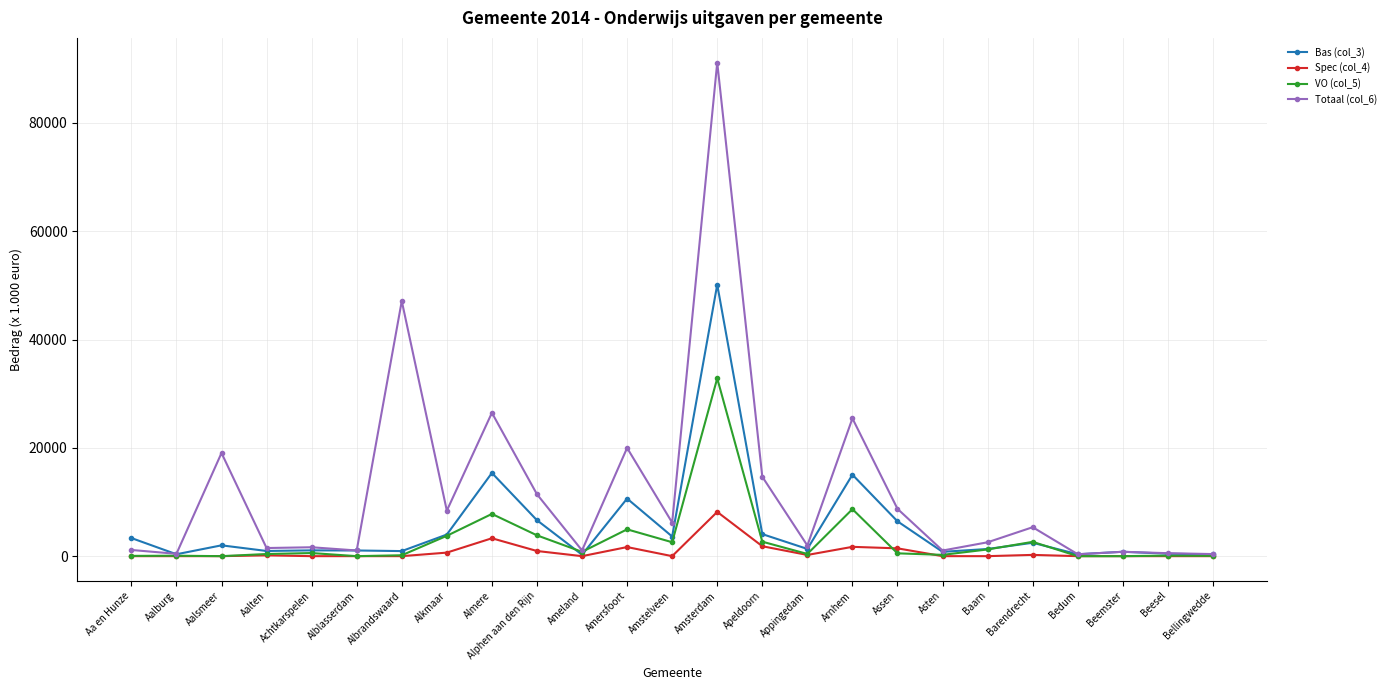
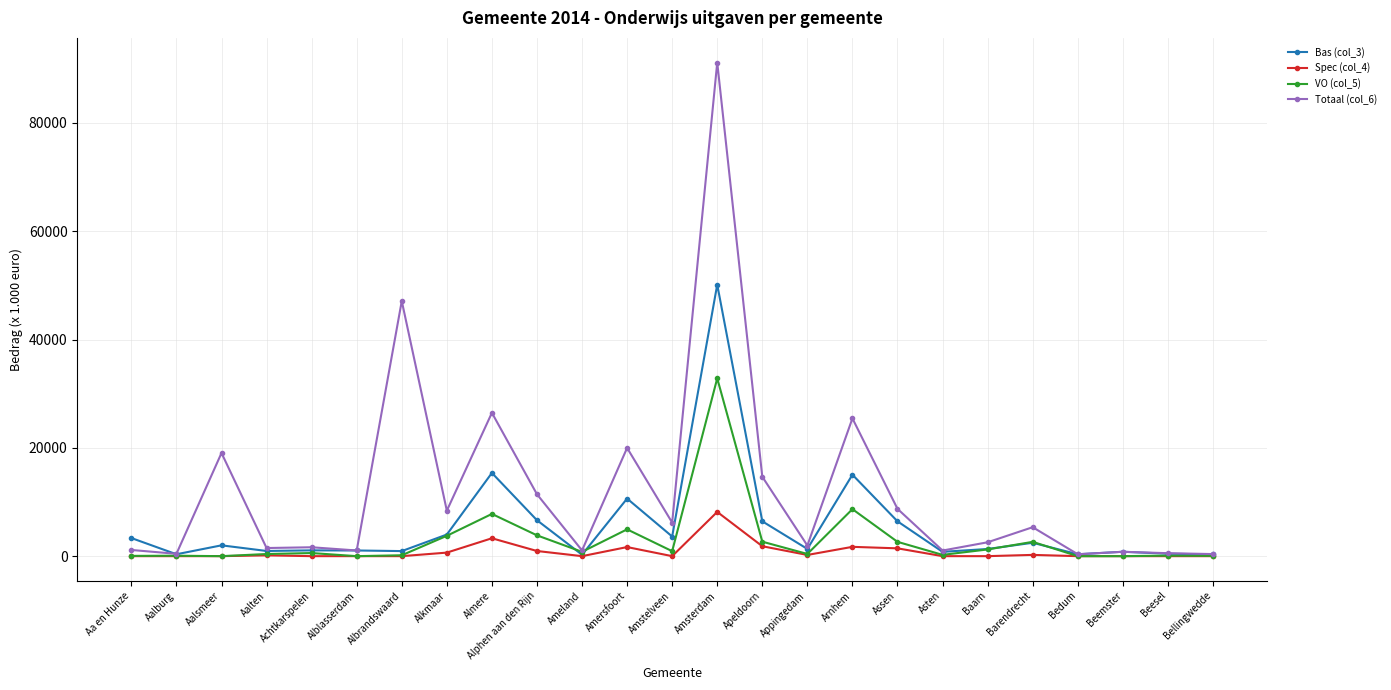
  {
    "Bas (col_3)": {
      "Aa en Hunze": 3000,
      "Aalsmeer": 2000,
      "Aalten": 1000,
      "Achtkarspelen": 1000,
      "Albrandswaard": 1000,
      "Almere": 15000,
      "Alphen aan den Rijn": 7000,
      "Amersfoort": 11000,
      "Amstelveen": 4000,
      "Amsterdam": 50000,
-     "Apeldoorn": 4000,
+     "Apeldoorn": 6000,
      "Appingedam": 1000,
      "Arnhem": 15000,
      "Assen": 6000
    },
    "Spec (col_4)": {
      "Achtkarspelen": 0,
      "Alkmaar": 1000,
      "Almere": 3000,
      "Alphen aan den Rijn": 1000,
      "Amersfoort": 2000,
      "Amstelveen": 0,
      "Amsterdam": 8000,
      "Apeldoorn": 2000,
      "Arnhem": 2000,
      "Assen": 1000,
      "Baarn": 0,
      "Barendrecht": 0
    },
    "VO (col_5)": {
      "Achtkarspelen": 1000,
      "Almere": 8000,
      "Alphen aan den Rijn": 4000,
      "Amersfoort": 5000,
-     "Amstelveen": 3000,
+     "Amstelveen": 1000,
      "Amsterdam": 33000,
      "Apeldoorn": 3000,
      "Arnhem": 9000,
-     "Assen": 1000
+     "Assen": 3000
    },
    "Totaal (col_6)": {
      "Aa en Hunze": 1000,
      "Aalsmeer": 19000,
      "Aalten": 2000,
      "Achtkarspelen": 2000,
      "Albrandswaard": 47000,
      "Alkmaar": 8000,
      "Almere": 26000,
      "Alphen aan den Rijn": 11000,
      "Amersfoort": 20000,
      "Amstelveen": 6000,
      "Amsterdam": 91000,
      "Apeldoorn": 15000,
      "Appingedam": 2000,
      "Arnhem": 25000,
      "Assen": 9000,
      "Baarn": 3000,
      "Barendrecht": 5000
    }
  }
